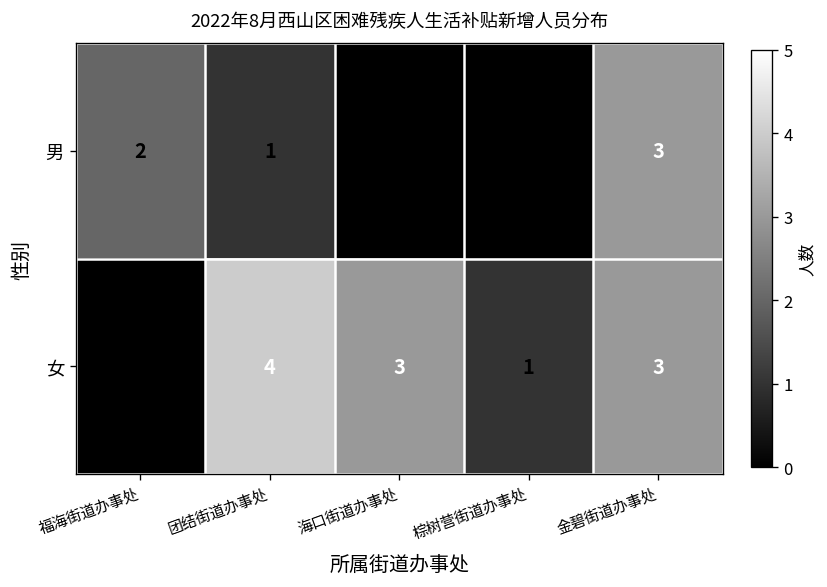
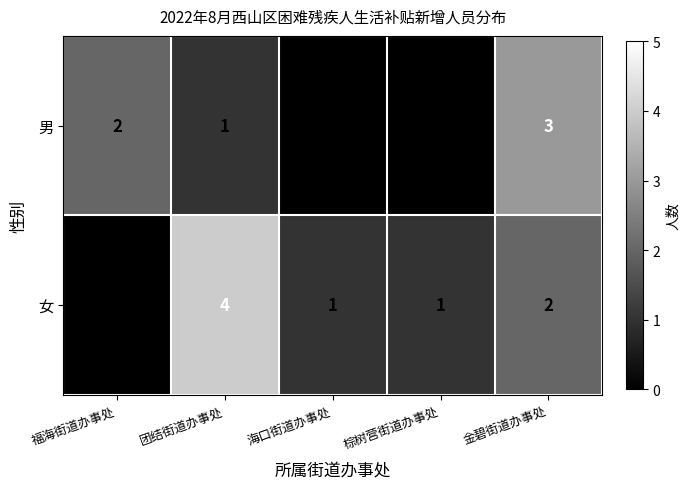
  {
    "男": {
      "福海街道办事处": 2,
      "团结街道办事处": 1,
      "金碧街道办事处": 3
    },
    "女": {
      "团结街道办事处": 4,
-     "海口街道办事处": 3,
+     "海口街道办事处": 1,
      "棕树营街道办事处": 1,
-     "金碧街道办事处": 3
+     "金碧街道办事处": 2
    }
  }
